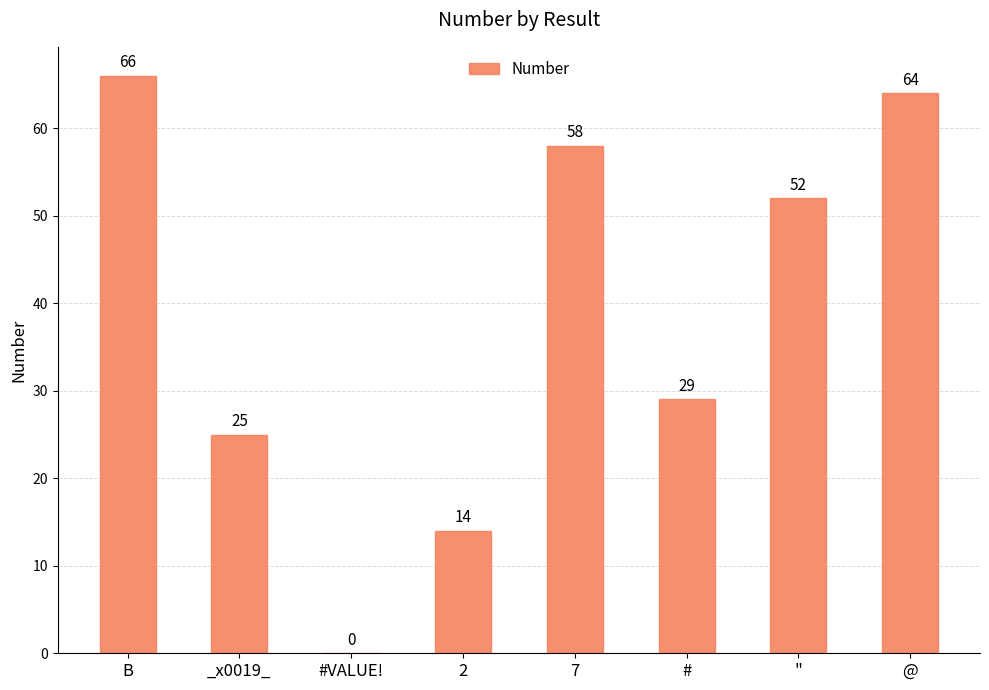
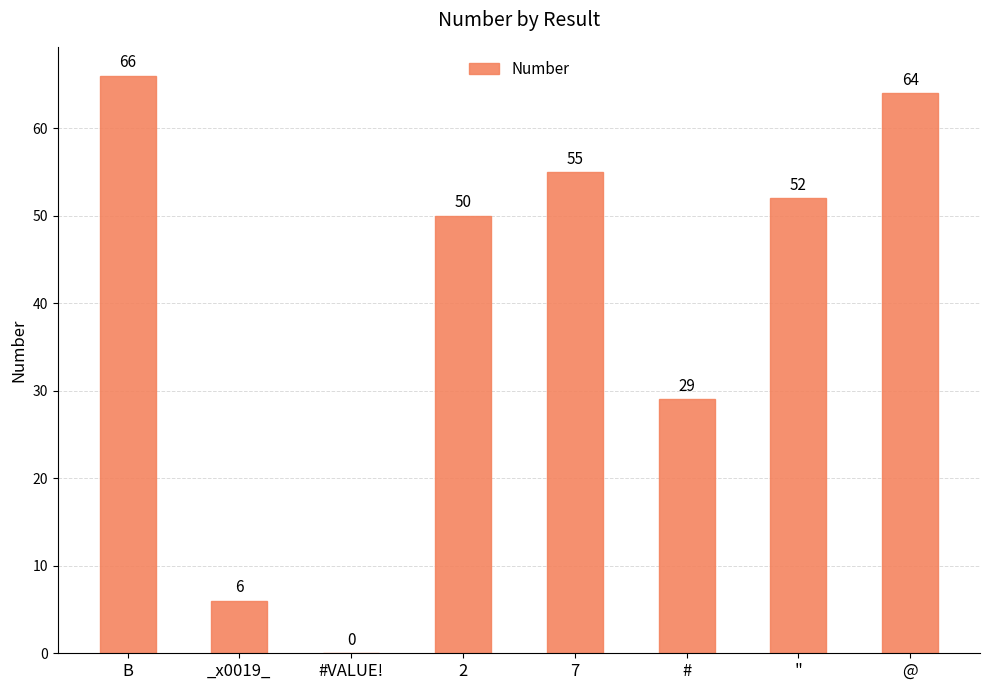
  {
    "B": 66,
-   "_x0019_": 25,
+   "_x0019_": 6,
    "#VALUE!": 0,
-   "2": 14,
-   "7": 58,
+   "2": 50,
+   "7": 55,
    "#": 29,
    "\"": 52,
    "@": 64
  }
